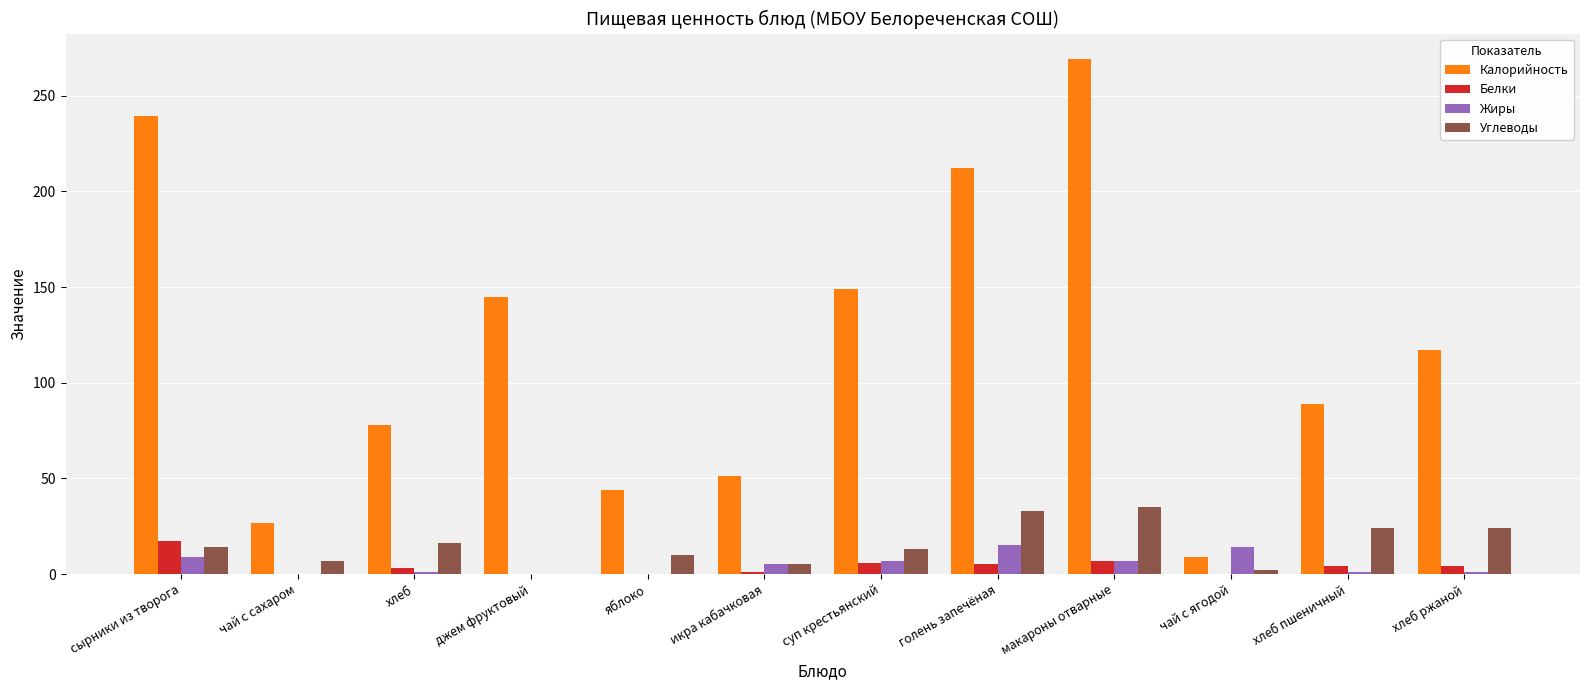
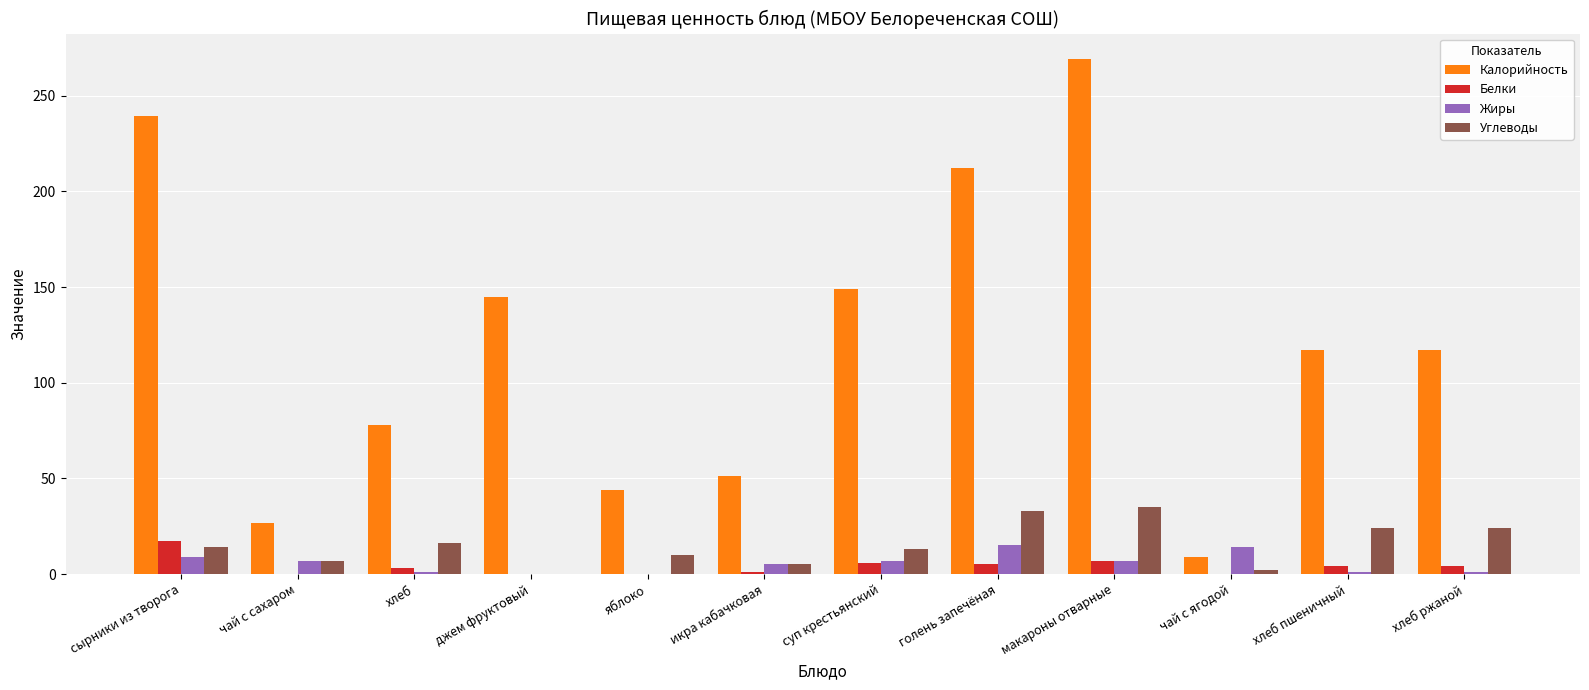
  {
    "Калорийность": {
      "сырники из творога": 239,
      "чай с сахаром": 27,
      "хлеб": 78,
      "джем фруктовый": 145,
      "яблоко": 44,
      "икра кабачковая": 51,
      "суп крестьянский": 149,
      "голень запечёная": 212,
      "макароны отварные": 269,
      "чай с ягодой": 9,
-     "хлеб пшеничный": 89,
+     "хлеб пшеничный": 117,
      "хлеб ржаной": 117
    },
    "Белки": {
      "сырники из творога": 17,
      "чай с сахаром": 0,
      "хлеб": 3,
      "джем фруктовый": 0,
      "яблоко": 0,
      "суп крестьянский": 6,
      "голень запечёная": 5,
      "макароны отварные": 7,
      "чай с ягодой": 0,
      "хлеб пшеничный": 4,
      "хлеб ржаной": 4
    },
    "Жиры": {
      "сырники из творога": 9,
-     "чай с сахаром": 0,
+     "чай с сахаром": 7,
      "джем фруктовый": 0,
      "яблоко": 0,
      "икра кабачковая": 5,
      "суп крестьянский": 7,
      "голень запечёная": 15,
      "макароны отварные": 7,
      "чай с ягодой": 14
    },
    "Углеводы": {
      "сырники из творога": 14,
      "чай с сахаром": 7,
      "хлеб": 16,
      "джем фруктовый": 0,
      "яблоко": 10,
      "икра кабачковая": 5,
      "суп крестьянский": 13,
      "голень запечёная": 33,
      "макароны отварные": 35,
      "чай с ягодой": 2,
      "хлеб пшеничный": 24,
      "хлеб ржаной": 24
    }
  }
